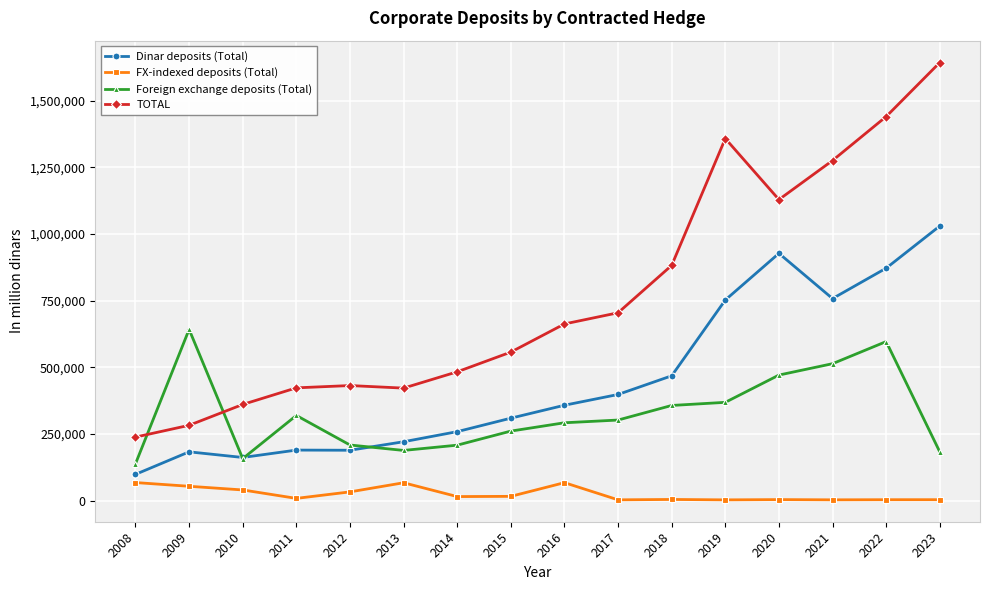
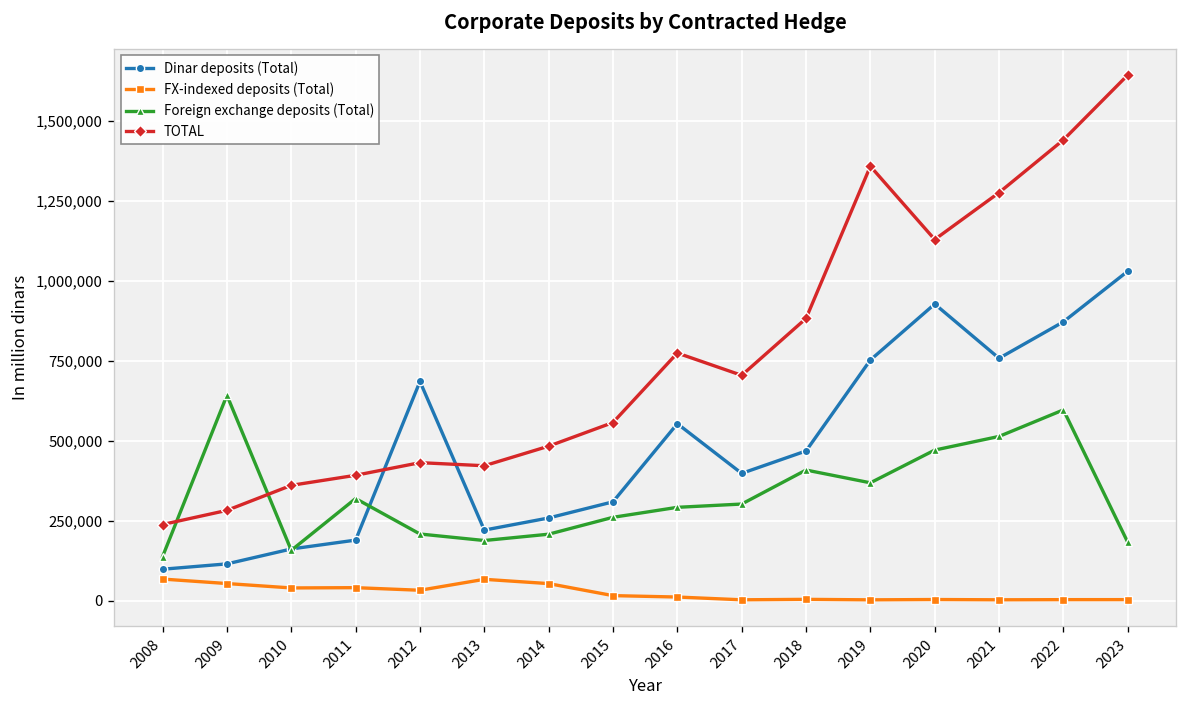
  {
    "Dinar deposits (Total)": {
      "2008": "100,000",
-     "2009": "180,000",
+     "2009": "120,000",
      "2011": "190,000",
-     "2012": "190,000",
+     "2012": "690,000",
      "2013": "220,000",
      "2014": "260,000",
      "2015": "310,000",
-     "2016": "360,000",
+     "2016": "550,000",
      "2017": "400,000",
      "2018": "470,000",
      "2019": "750,000",
      "2020": "930,000",
      "2021": "760,000",
      "2022": "870,000",
      "2023": "1,030,000"
    },
    "FX-indexed deposits (Total)": {
      "2008": "70,000",
      "2009": "50,000",
      "2010": "40,000",
-     "2011": "10,000",
+     "2011": "40,000",
      "2012": "30,000",
      "2013": "70,000",
-     "2014": "20,000",
+     "2014": "50,000",
      "2015": "20,000",
-     "2016": "70,000",
+     "2016": "10,000",
      "2017": "0",
      "2018": "0",
      "2019": "0",
      "2020": "0",
      "2021": "0",
      "2022": "0",
      "2023": "0"
    },
    "Foreign exchange deposits (Total)": {
      "2008": "140,000",
      "2009": "640,000",
      "2011": "320,000",
      "2012": "210,000",
      "2013": "190,000",
      "2014": "210,000",
      "2015": "260,000",
      "2016": "290,000",
      "2017": "300,000",
-     "2018": "360,000",
+     "2018": "410,000",
      "2019": "370,000",
      "2020": "470,000",
      "2021": "510,000",
      "2022": "600,000",
      "2023": "180,000"
    },
    "TOTAL": {
      "2008": "240,000",
      "2009": "280,000",
      "2010": "360,000",
-     "2011": "420,000",
+     "2011": "390,000",
      "2012": "430,000",
      "2013": "420,000",
      "2014": "480,000",
      "2015": "560,000",
-     "2016": "660,000",
+     "2016": "770,000",
      "2017": "700,000",
      "2018": "880,000",
      "2019": "1,360,000",
      "2020": "1,130,000",
      "2021": "1,280,000",
      "2022": "1,440,000",
      "2023": "1,640,000"
    }
  }
